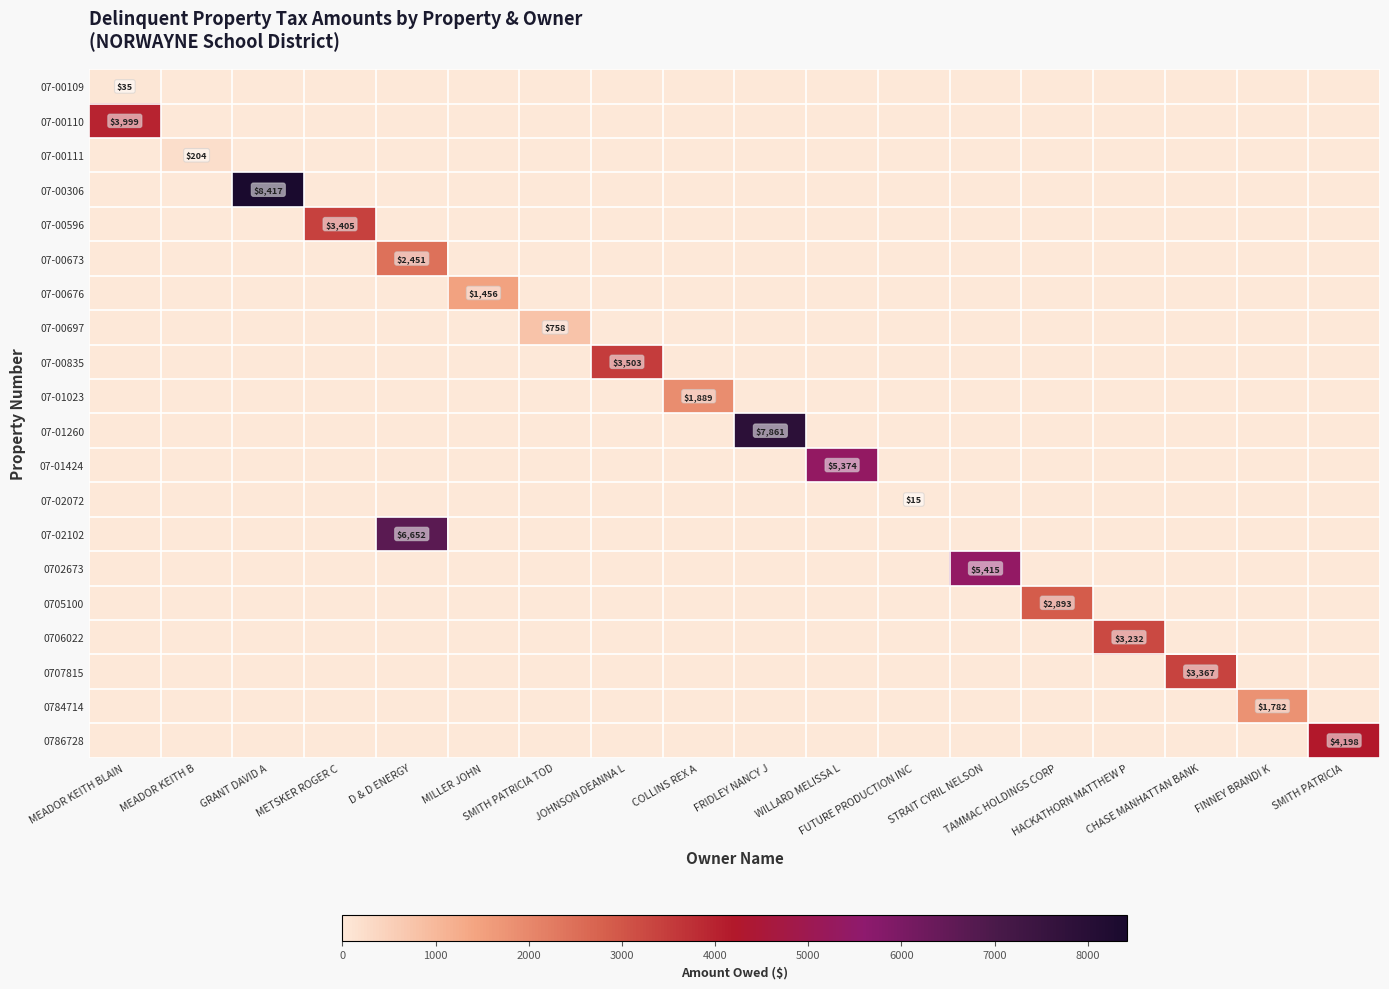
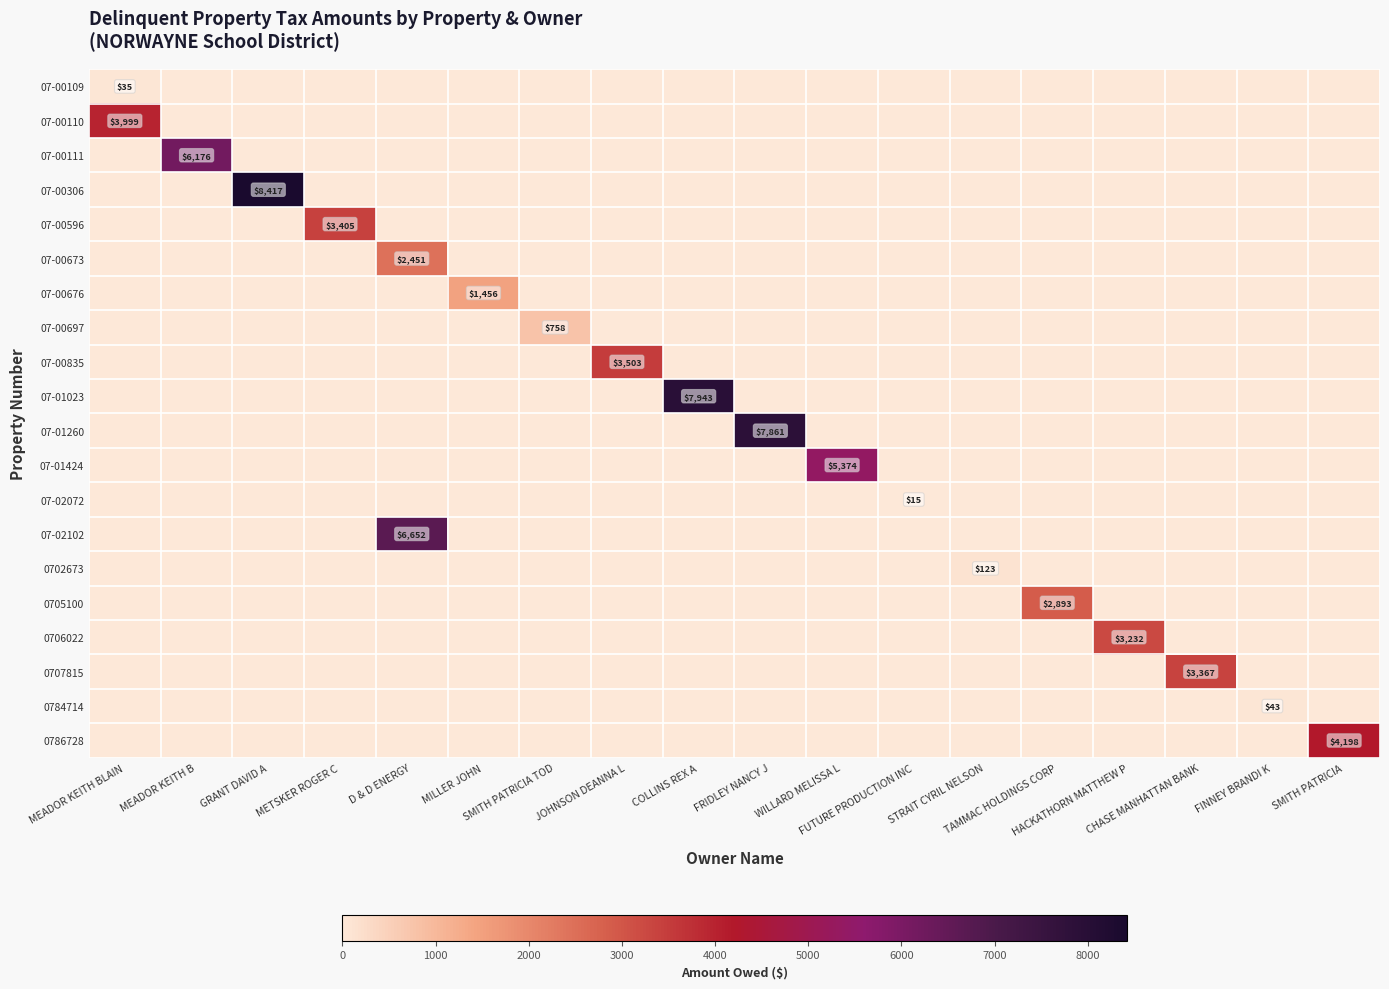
  {
    "07-00111": {
-     "MEADOR KEITH B": "$204"
+     "MEADOR KEITH B": "$6,176"
    },
    "07-01023": {
-     "COLLINS REX A": "$1,889"
+     "COLLINS REX A": "$7,943"
    },
    "0702673": {
-     "STRAIT CYRIL NELSON": "$5,415"
+     "STRAIT CYRIL NELSON": "$123"
    },
    "0784714": {
-     "FINNEY BRANDI K": "$1,782"
+     "FINNEY BRANDI K": "$43"
    }
  }
